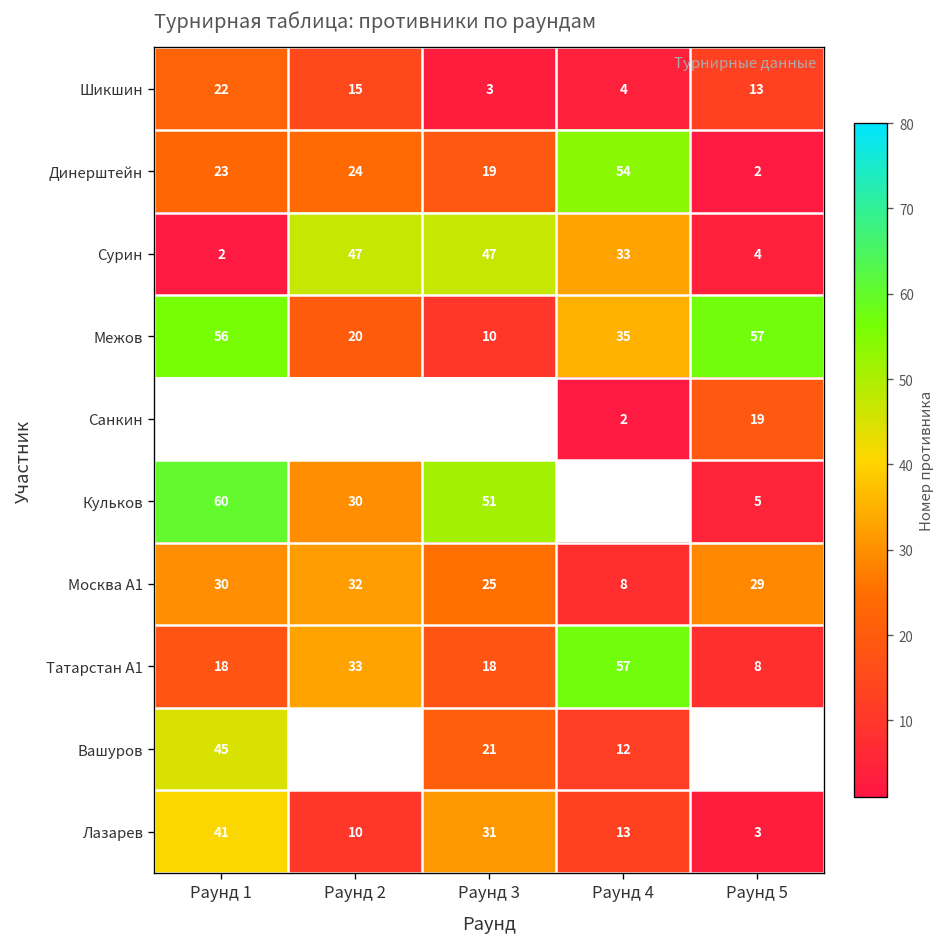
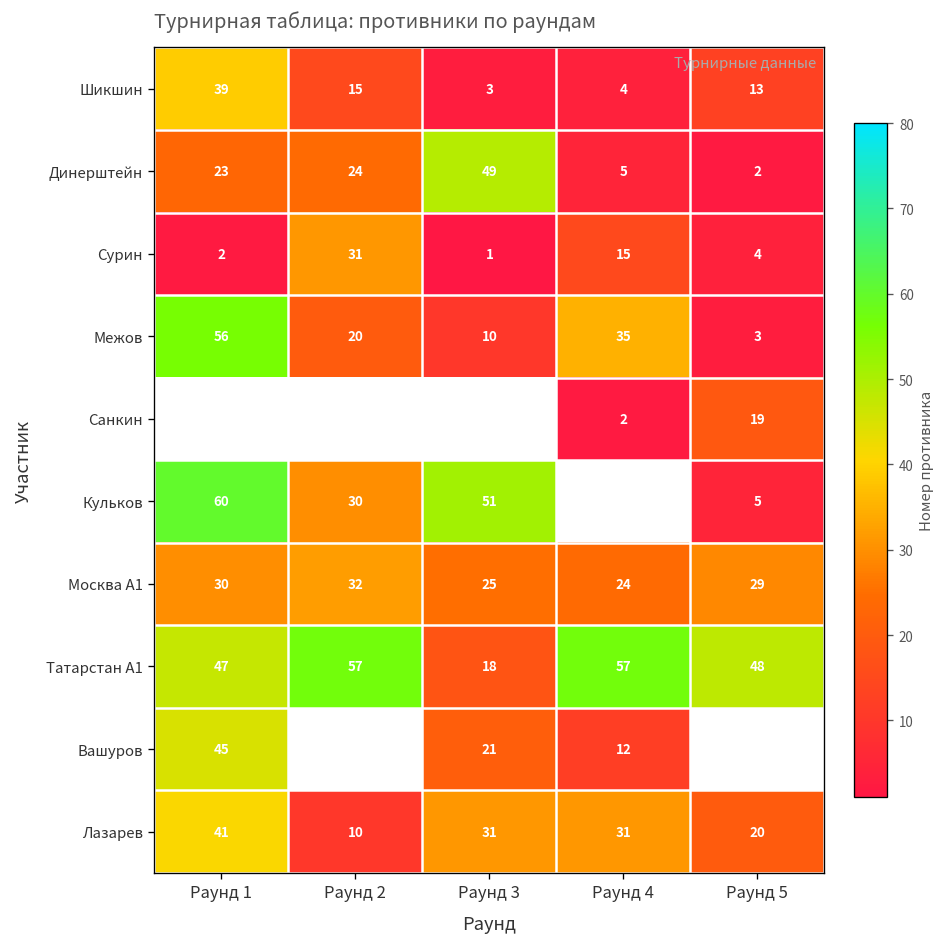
  {
    "Шикшин": {
-     "Раунд 1": 22,
+     "Раунд 1": 39,
      "Раунд 2": 15,
      "Раунд 3": 3,
      "Раунд 4": 4
    },
    "Динерштейн": {
      "Раунд 1": 23,
      "Раунд 2": 24,
-     "Раунд 3": 19,
-     "Раунд 4": 54,
+     "Раунд 3": 49,
+     "Раунд 4": 5,
      "Раунд 5": 2
    },
    "Сурин": {
      "Раунд 1": 2,
-     "Раунд 2": 47,
-     "Раунд 3": 47,
-     "Раунд 4": 33,
+     "Раунд 2": 31,
+     "Раунд 3": 1,
+     "Раунд 4": 15,
      "Раунд 5": 4
    },
    "Межов": {
      "Раунд 1": 56,
      "Раунд 2": 20,
      "Раунд 3": 10,
      "Раунд 4": 35,
-     "Раунд 5": 57
+     "Раунд 5": 3
    },
    "Санкин": {
      "Раунд 4": 2,
      "Раунд 5": 19
    },
    "Кульков": {
      "Раунд 1": 60,
      "Раунд 2": 30,
      "Раунд 3": 51,
      "Раунд 5": 5
    },
    "Москва А1": {
      "Раунд 1": 30,
      "Раунд 2": 32,
      "Раунд 3": 25,
-     "Раунд 4": 8,
+     "Раунд 4": 24,
      "Раунд 5": 29
    },
    "Татарстан А1": {
-     "Раунд 1": 18,
-     "Раунд 2": 33,
+     "Раунд 1": 47,
+     "Раунд 2": 57,
      "Раунд 3": 18,
      "Раунд 4": 57,
-     "Раунд 5": 8
+     "Раунд 5": 48
    },
    "Вашуров": {
      "Раунд 1": 45,
      "Раунд 3": 21,
      "Раунд 4": 12
    },
    "Лазарев": {
      "Раунд 1": 41,
      "Раунд 2": 10,
      "Раунд 3": 31,
-     "Раунд 4": 13,
-     "Раунд 5": 3
+     "Раунд 4": 31,
+     "Раунд 5": 20
    }
  }
